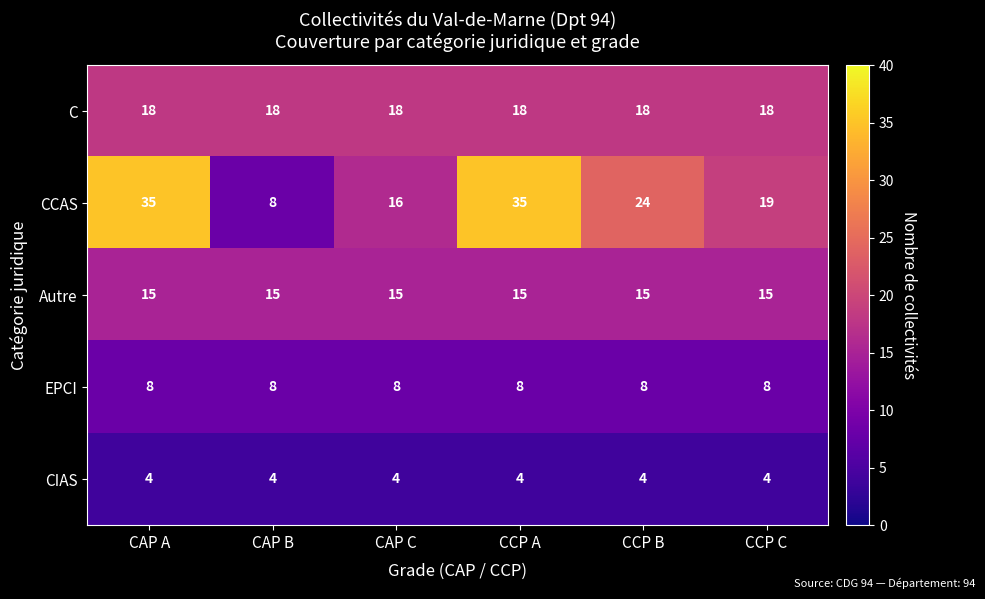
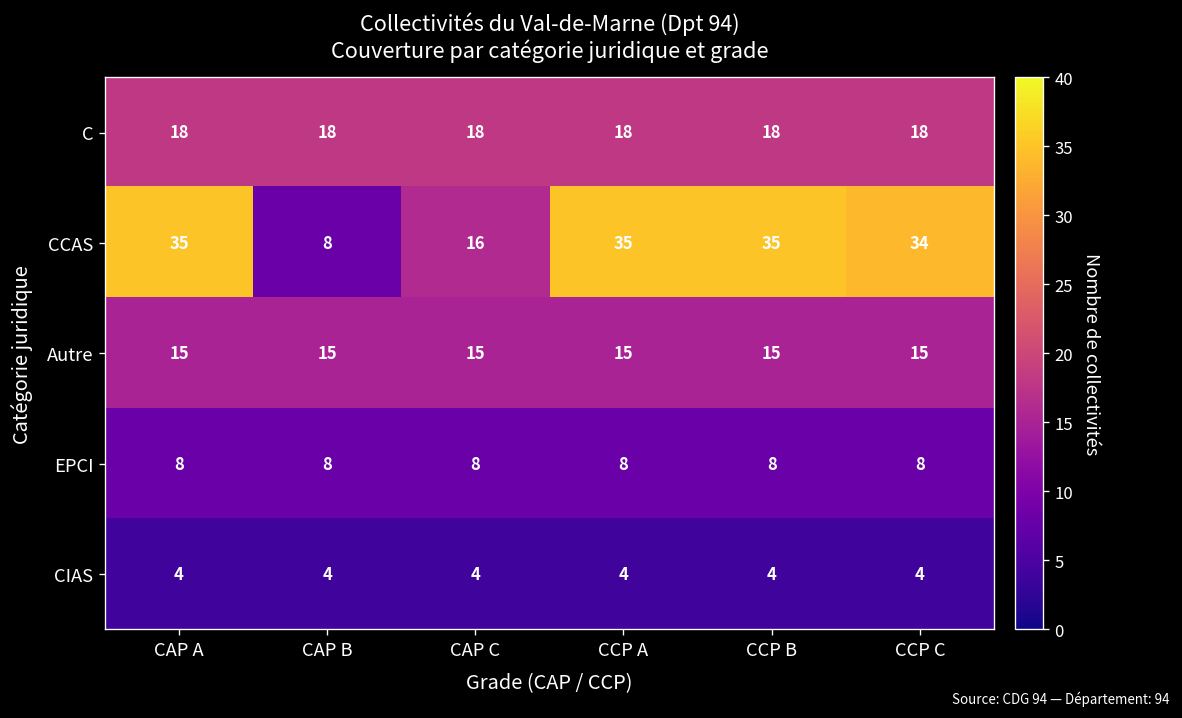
  {
    "C": {
      "CAP A": 18,
      "CAP B": 18,
      "CAP C": 18,
      "CCP A": 18,
      "CCP B": 18,
      "CCP C": 18
    },
    "CCAS": {
      "CAP A": 35,
      "CAP B": 8,
      "CAP C": 16,
      "CCP A": 35,
-     "CCP B": 24,
-     "CCP C": 19
+     "CCP B": 35,
+     "CCP C": 34
    },
    "Autre": {
      "CAP A": 15,
      "CAP B": 15,
      "CAP C": 15,
      "CCP A": 15,
      "CCP B": 15,
      "CCP C": 15
    },
    "EPCI": {
      "CAP A": 8,
      "CAP B": 8,
      "CAP C": 8,
      "CCP A": 8,
      "CCP B": 8,
      "CCP C": 8
    },
    "CIAS": {
      "CAP A": 4,
      "CAP B": 4,
      "CAP C": 4,
      "CCP A": 4,
      "CCP B": 4,
      "CCP C": 4
    }
  }
